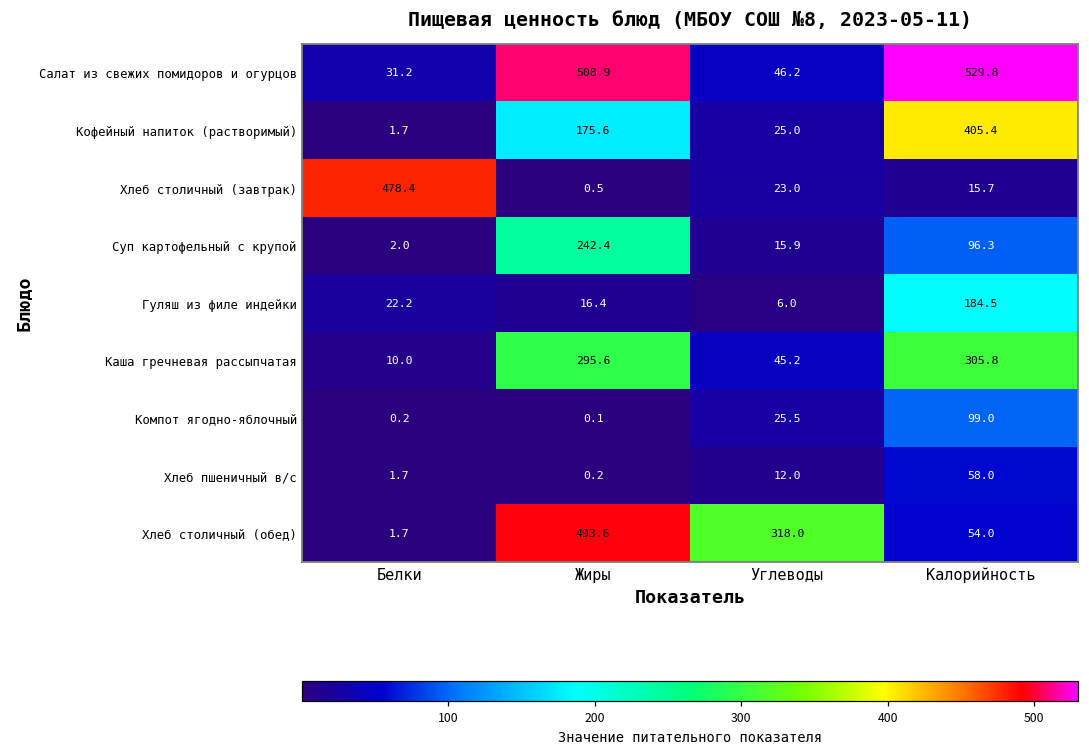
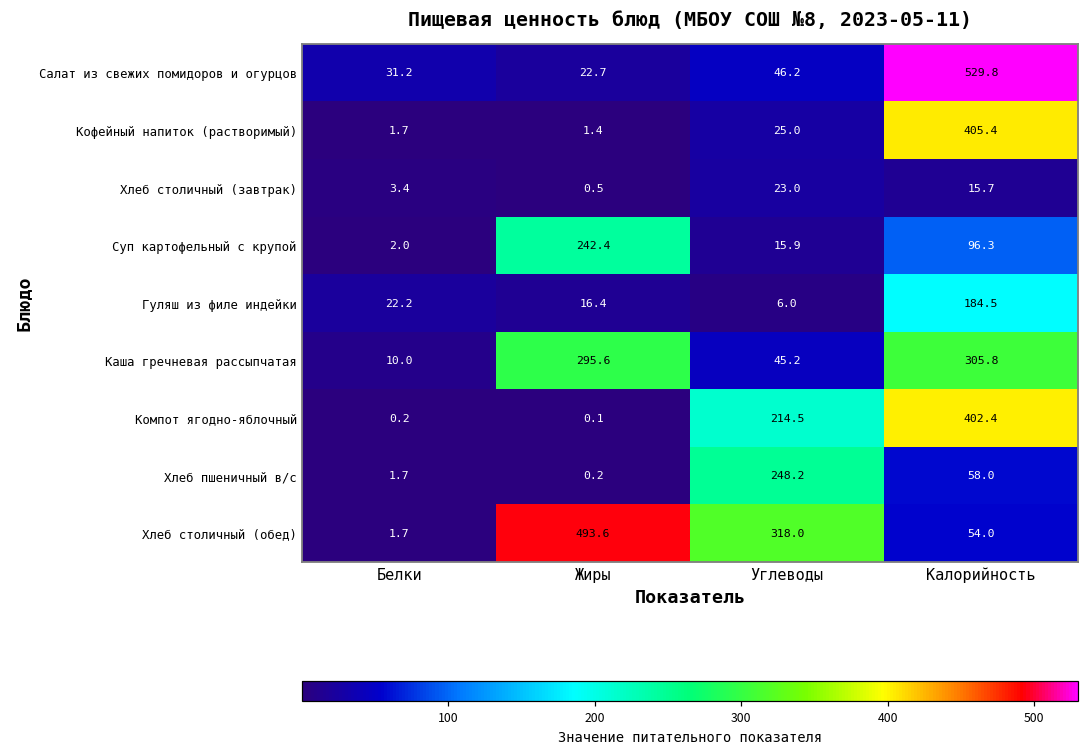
  {
    "Салат из свежих помидоров и огурцов": {
      "Белки": 31.2,
-     "Жиры": 508.9,
+     "Жиры": 22.7,
      "Углеводы": 46.2,
      "Калорийность": 529.8
    },
    "Кофейный напиток (растворимый)": {
      "Белки": 1.7,
-     "Жиры": 175.6,
+     "Жиры": 1.4,
      "Углеводы": 25.0,
      "Калорийность": 405.4
    },
    "Хлеб столичный (завтрак)": {
-     "Белки": 478.4,
+     "Белки": 3.4,
      "Жиры": 0.5,
      "Углеводы": 23.0,
      "Калорийность": 15.7
    },
    "Суп картофельный с крупой": {
      "Белки": 2.0,
      "Жиры": 242.4,
      "Углеводы": 15.9,
      "Калорийность": 96.3
    },
    "Гуляш из филе индейки": {
      "Белки": 22.2,
      "Жиры": 16.4,
      "Углеводы": 6.0,
      "Калорийность": 184.5
    },
    "Каша гречневая рассыпчатая": {
      "Белки": 10.0,
      "Жиры": 295.6,
      "Углеводы": 45.2,
      "Калорийность": 305.8
    },
    "Компот ягодно-яблочный": {
      "Белки": 0.2,
      "Жиры": 0.1,
-     "Углеводы": 25.5,
-     "Калорийность": 99.0
+     "Углеводы": 214.5,
+     "Калорийность": 402.4
    },
    "Хлеб пшеничный в/с": {
      "Белки": 1.7,
      "Жиры": 0.2,
-     "Углеводы": 12.0,
+     "Углеводы": 248.2,
      "Калорийность": 58.0
    },
    "Хлеб столичный (обед)": {
      "Белки": 1.7,
      "Жиры": 493.6,
      "Углеводы": 318.0,
      "Калорийность": 54.0
    }
  }
